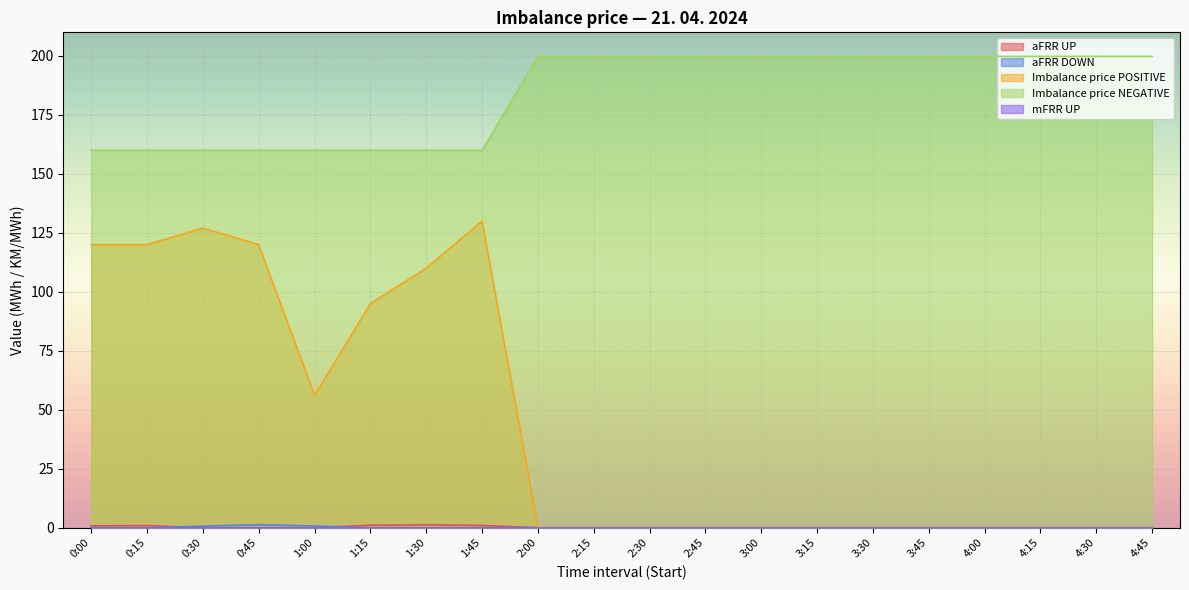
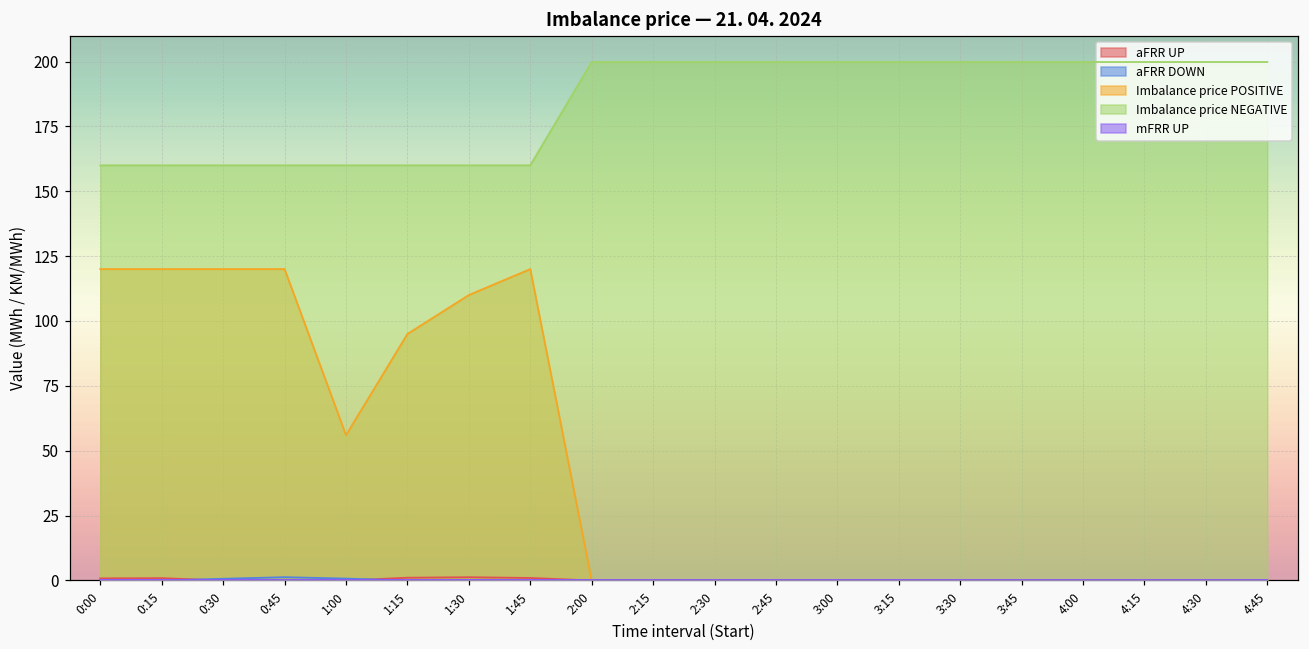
  {
    "aFRR UP": {
      "1:30": 1
    },
    "Imbalance price POSITIVE": {
      "0:00": 120,
      "0:15": 120,
-     "0:30": 127,
+     "0:30": 120,
      "0:45": 120,
      "1:00": 56,
      "1:15": 95,
      "1:30": 110,
-     "1:45": 130
+     "1:45": 120
    },
    "Imbalance price NEGATIVE": {
      "0:00": 160,
      "0:15": 160,
      "0:30": 160,
      "0:45": 160,
      "1:00": 160,
      "1:15": 160,
      "1:30": 160,
      "1:45": 160,
      "2:00": 200,
      "2:15": 200,
      "2:30": 200,
      "2:45": 200,
      "3:00": 200,
      "3:15": 200,
      "3:30": 200,
      "3:45": 200,
      "4:00": 200
    }
  }
